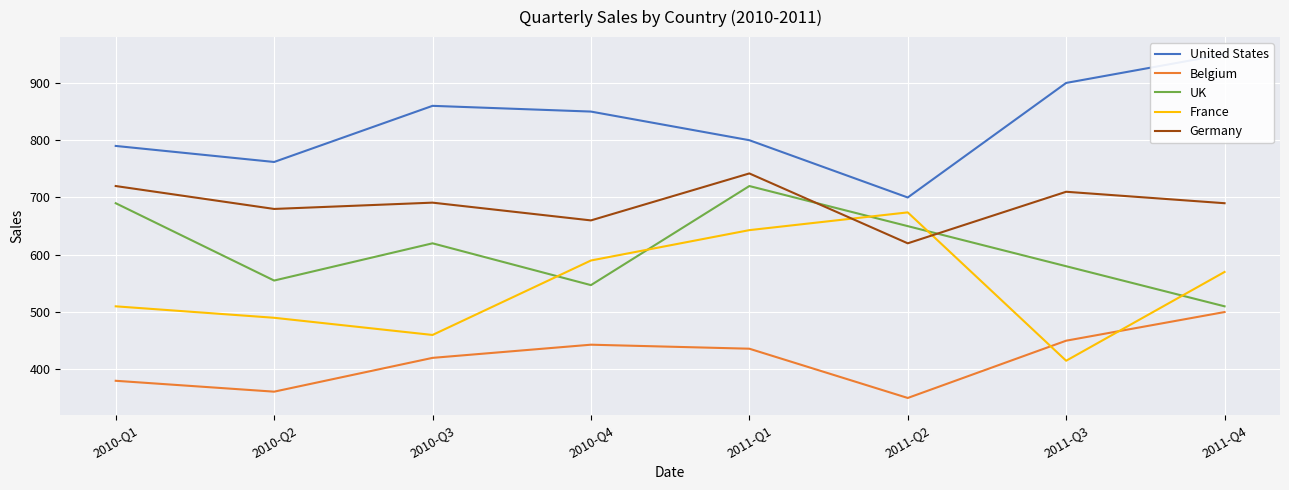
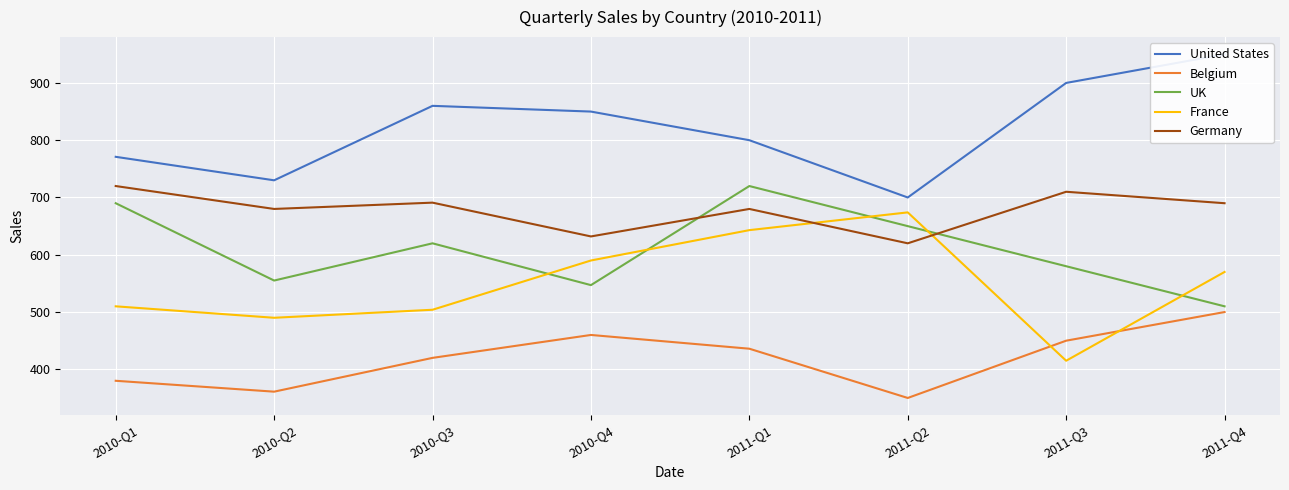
  {
    "United States": {
-     "2010-Q1": 790,
-     "2010-Q2": 760,
+     "2010-Q1": 770,
+     "2010-Q2": 730,
      "2010-Q3": 860,
      "2010-Q4": 850,
      "2011-Q1": 800,
      "2011-Q2": 700,
      "2011-Q3": 900
    },
    "Belgium": {
      "2010-Q1": 380,
      "2010-Q2": 360,
      "2010-Q3": 420,
-     "2010-Q4": 440,
+     "2010-Q4": 460,
      "2011-Q1": 440,
      "2011-Q2": 350,
      "2011-Q3": 450,
      "2011-Q4": 500
    },
    "UK": {
      "2010-Q1": 690,
      "2010-Q2": 560,
      "2010-Q3": 620,
      "2010-Q4": 550,
      "2011-Q1": 720,
      "2011-Q2": 650,
      "2011-Q3": 580,
      "2011-Q4": 510
    },
    "France": {
      "2010-Q1": 510,
      "2010-Q2": 490,
-     "2010-Q3": 460,
+     "2010-Q3": 500,
      "2010-Q4": 590,
      "2011-Q1": 640,
      "2011-Q2": 670,
      "2011-Q3": 420,
      "2011-Q4": 570
    },
    "Germany": {
      "2010-Q1": 720,
      "2010-Q2": 680,
      "2010-Q3": 690,
-     "2010-Q4": 660,
-     "2011-Q1": 740,
+     "2010-Q4": 630,
+     "2011-Q1": 680,
      "2011-Q2": 620,
      "2011-Q3": 710,
      "2011-Q4": 690
    }
  }
